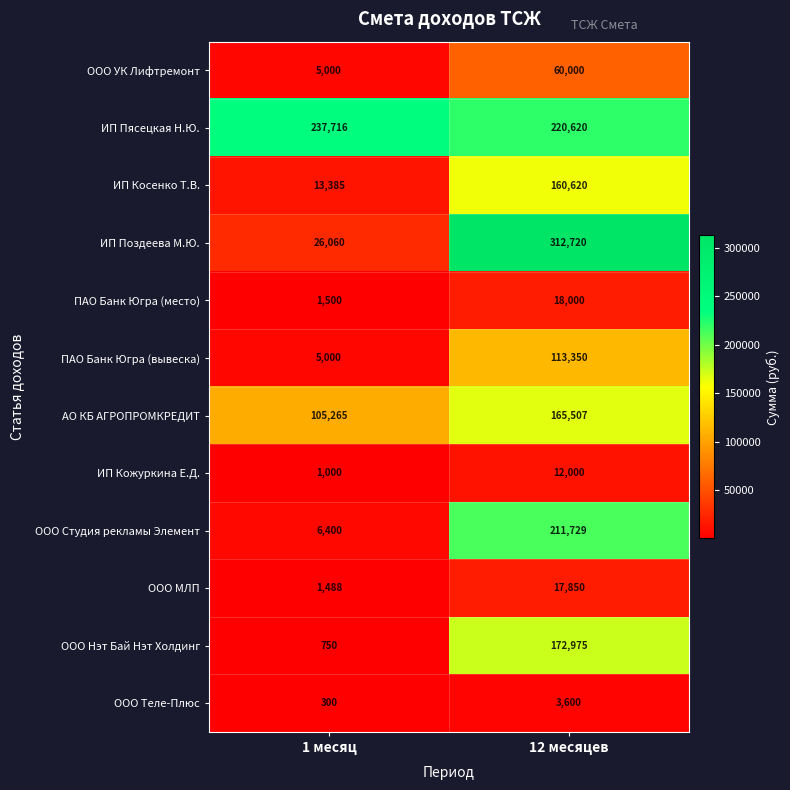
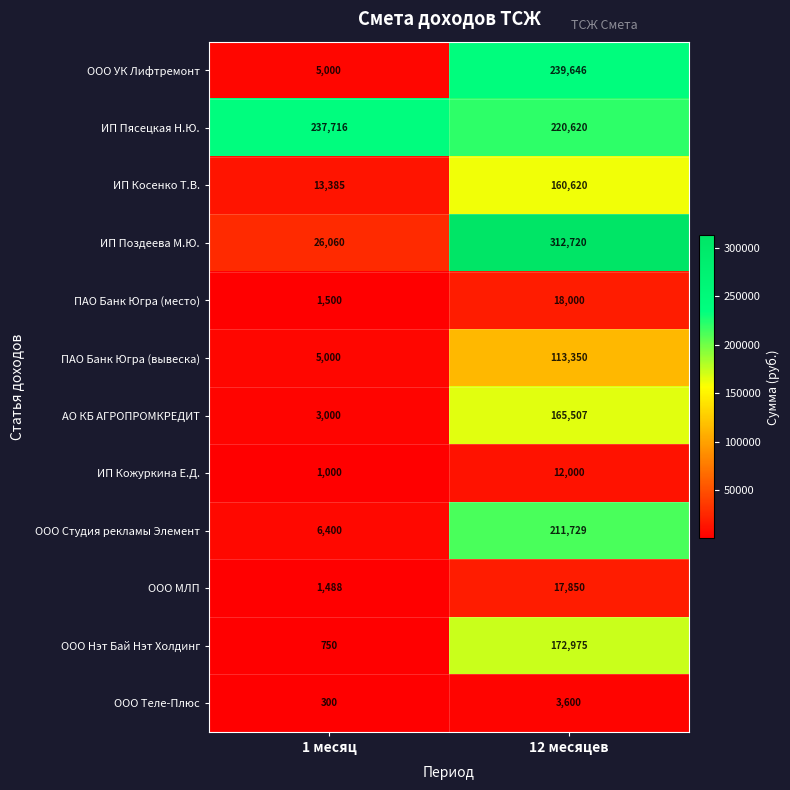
  {
    "ООО УК Лифтремонт": {
      "1 месяц": "5,000",
-     "12 месяцев": "60,000"
+     "12 месяцев": "239,646"
    },
    "ИП Пясецкая Н.Ю.": {
      "1 месяц": "237,716",
      "12 месяцев": "220,620"
    },
    "ИП Косенко Т.В.": {
      "1 месяц": "13,385",
      "12 месяцев": "160,620"
    },
    "ИП Поздеева М.Ю.": {
      "1 месяц": "26,060",
      "12 месяцев": "312,720"
    },
    "ПАО Банк Югра (место)": {
      "1 месяц": "1,500",
      "12 месяцев": "18,000"
    },
    "ПАО Банк Югра (вывеска)": {
      "1 месяц": "5,000",
      "12 месяцев": "113,350"
    },
    "АО КБ АГРОПРОМКРЕДИТ": {
-     "1 месяц": "105,265",
+     "1 месяц": "3,000",
      "12 месяцев": "165,507"
    },
    "ИП Кожуркина Е.Д.": {
      "1 месяц": "1,000",
      "12 месяцев": "12,000"
    },
    "ООО Студия рекламы Элемент": {
      "1 месяц": "6,400",
      "12 месяцев": "211,729"
    },
    "ООО МЛП": {
      "1 месяц": "1,488",
      "12 месяцев": "17,850"
    },
    "ООО Нэт Бай Нэт Холдинг": {
      "1 месяц": "750",
      "12 месяцев": "172,975"
    },
    "ООО Теле-Плюс": {
      "1 месяц": "300",
      "12 месяцев": "3,600"
    }
  }
